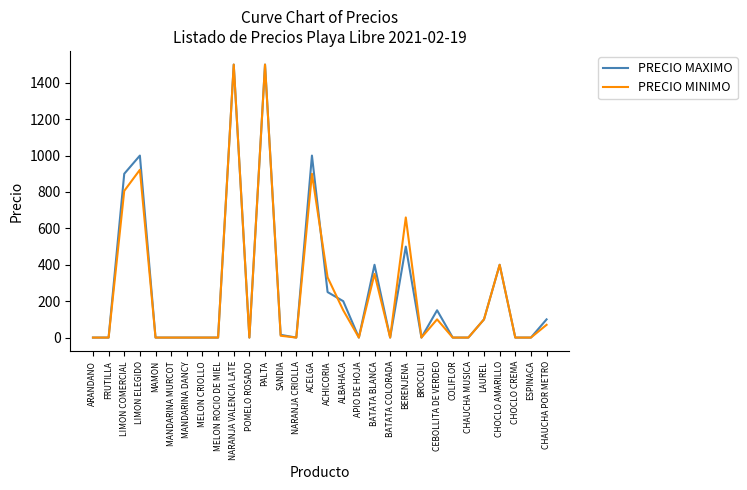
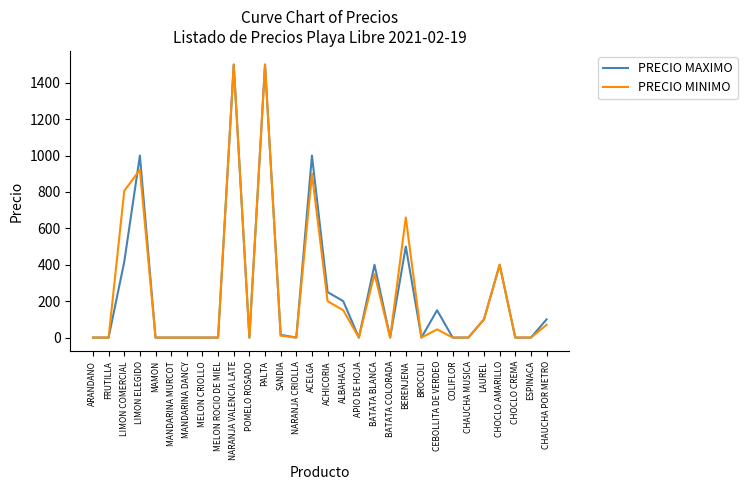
  {
    "PRECIO MAXIMO": {
-     "LIMON COMERCIAL": 900,
+     "LIMON COMERCIAL": 420,
      "LIMON ELEGIDO": 1000,
      "ACELGA": 1000,
      "ACHICORIA": 250,
      "ALBAHACA": 200,
      "BATATA BLANCA": 400,
      "BERENJENA": 500,
      "CEBOLLITA DE VERDEO": 150,
      "CHAUCHA POR METRO": 100
    },
    "PRECIO MINIMO": {
      "LIMON COMERCIAL": 810,
      "LIMON ELEGIDO": 920,
      "ACELGA": 900,
-     "ACHICORIA": 330,
+     "ACHICORIA": 200,
      "ALBAHACA": 150,
      "BATATA BLANCA": 350,
      "BERENJENA": 660,
-     "CEBOLLITA DE VERDEO": 100,
+     "CEBOLLITA DE VERDEO": 50,
      "CHAUCHA POR METRO": 70
    }
  }
